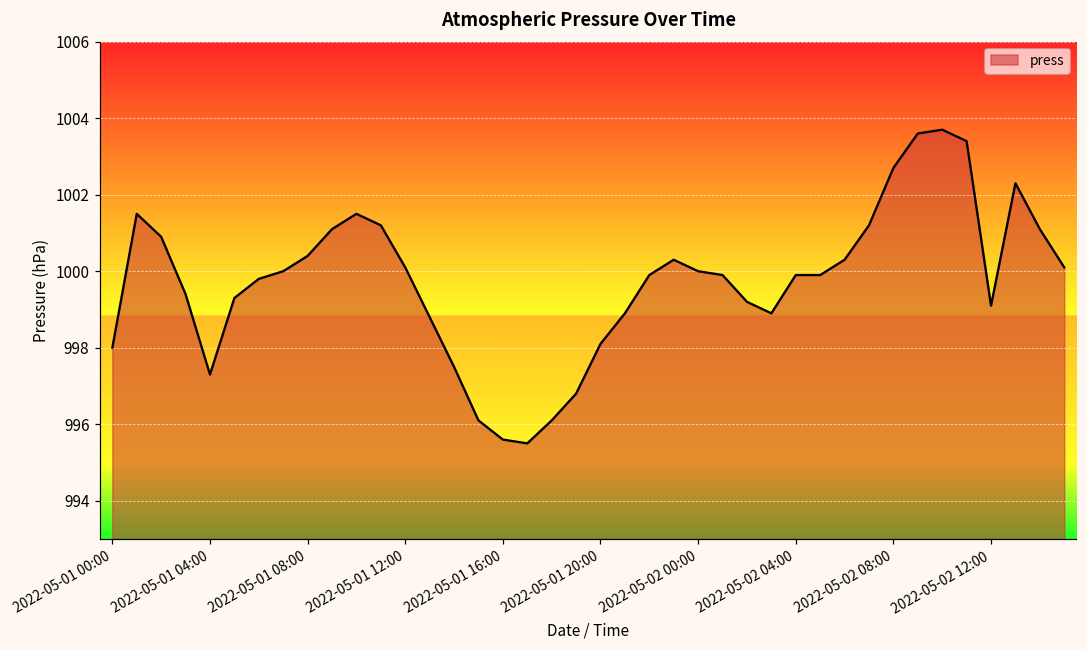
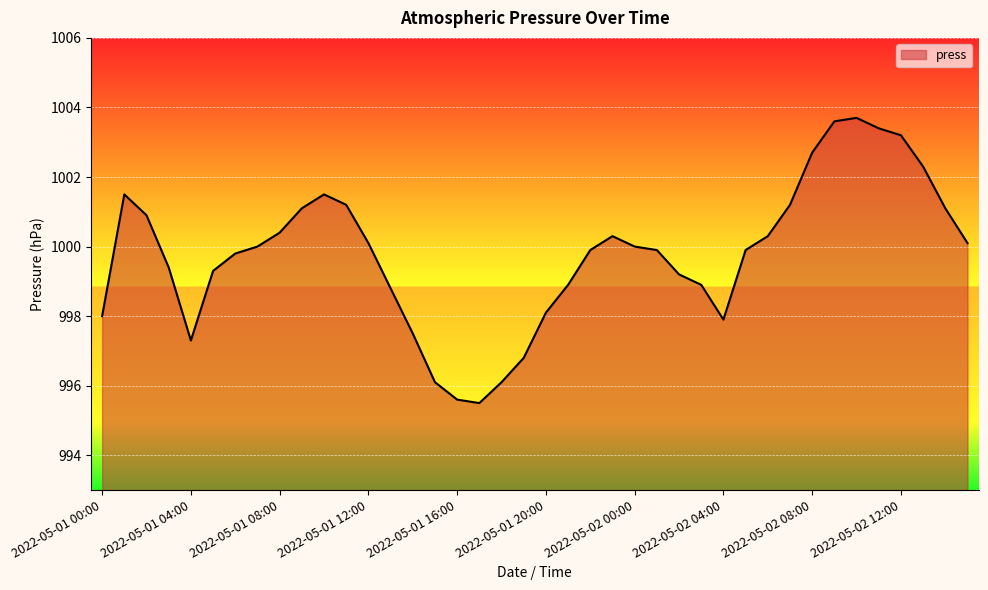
  {
    "2022-05-01 00:00": 998.0,
    "2022-05-01 04:00": 997.3,
    "2022-05-01 08:00": 1000.4,
    "2022-05-01 12:00": 1000.1,
    "2022-05-01 16:00": 995.6,
    "2022-05-01 20:00": 998.1,
    "2022-05-02 00:00": 1000.0,
-   "2022-05-02 04:00": 999.9,
+   "2022-05-02 04:00": 997.9,
    "2022-05-02 08:00": 1002.7,
-   "2022-05-02 12:00": 999.1
+   "2022-05-02 12:00": 1003.2
  }
